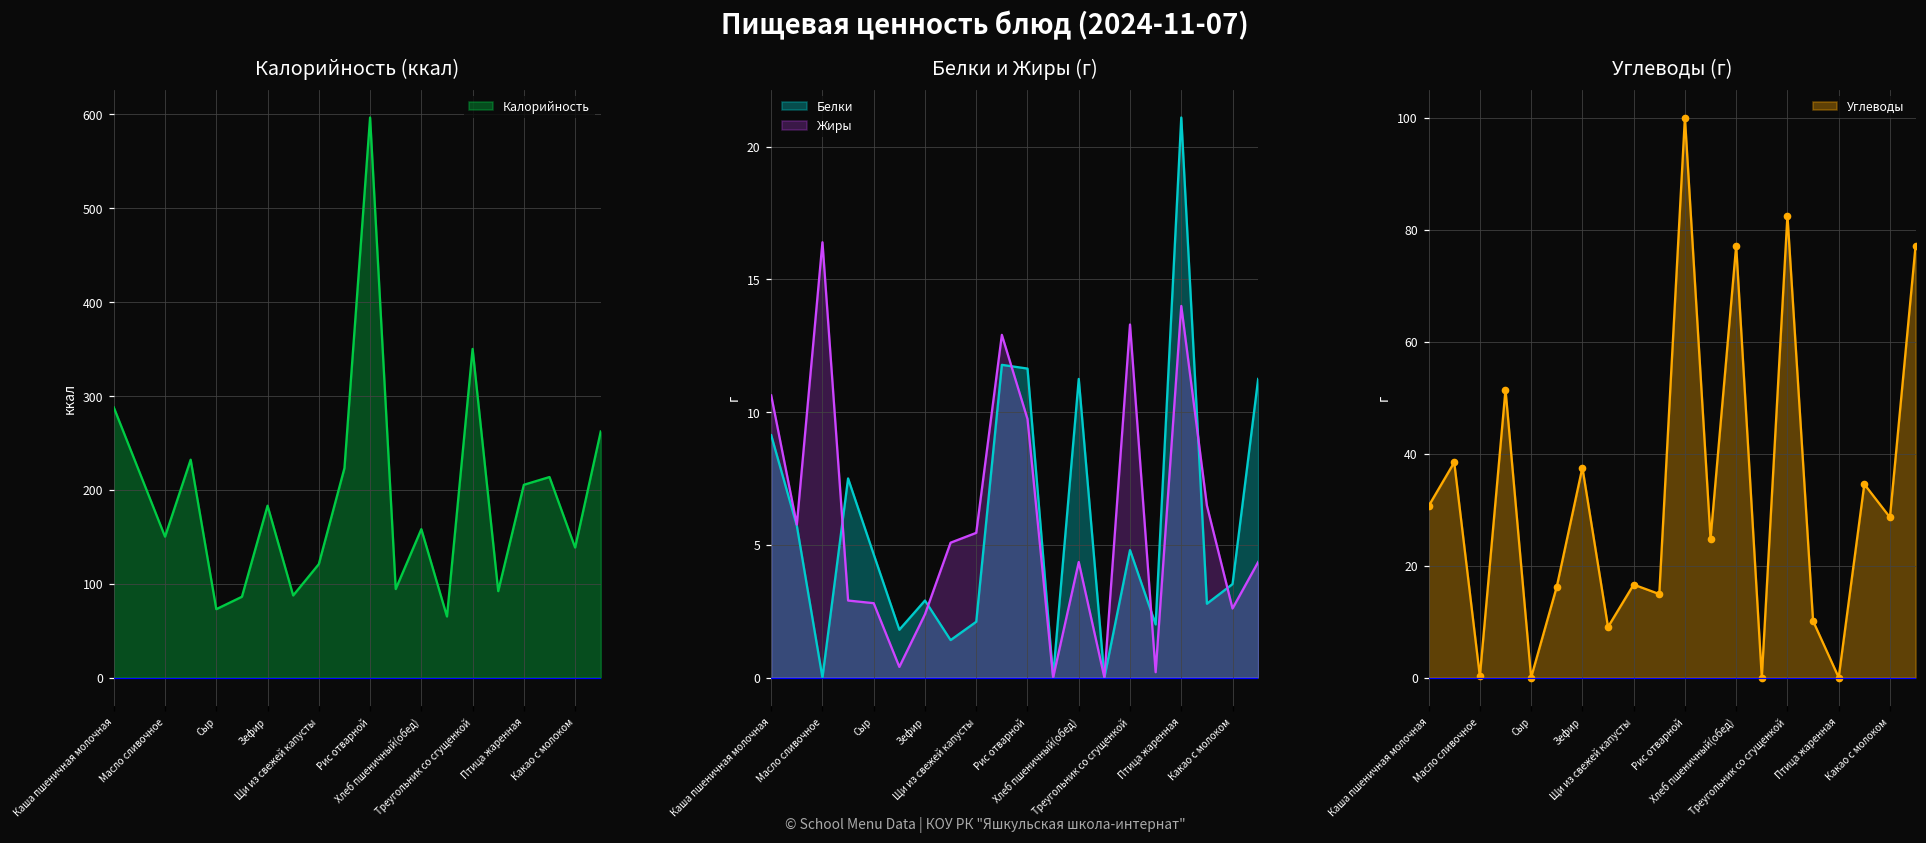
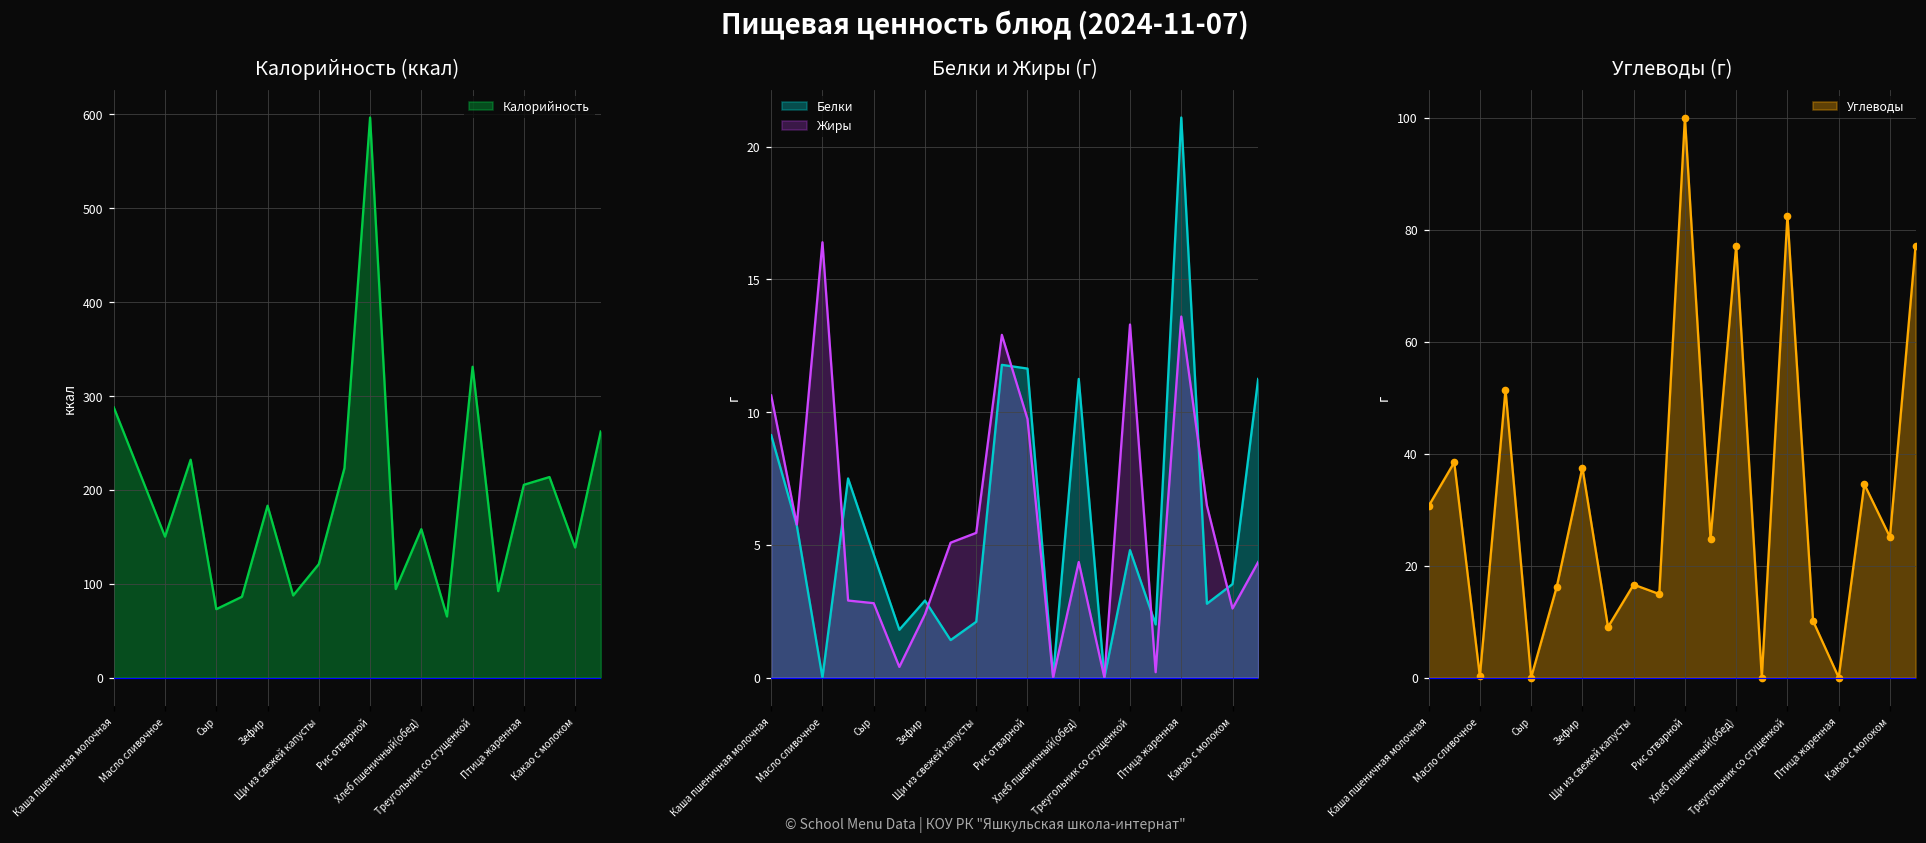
  {
    "Калорийность (ккал)": {
      "Каша пшеничная молочная": 290,
      "Масло сливочное": 150,
      "Сыр": 70,
      "Зефир": 180,
      "Щи из свежей капусты": 120,
      "Рис отварной": 600,
      "Хлеб пшеничный(обед)": 160,
-     "Треугольник со сгущенкой": 350,
+     "Треугольник со сгущенкой": 330,
      "Птица жаренная": 210,
      "Какао с молоком": 140
    },
    "Белки и Жиры (г)": {
      "Белки": {
        "Каша пшеничная молочная": 9.1,
        "Масло сливочное": 0.0,
        "Сыр": 4.6,
        "Зефир": 2.9,
        "Щи из свежей капусты": 2.1,
        "Рис отварной": 11.6,
        "Хлеб пшеничный(обед)": 11.3,
        "Треугольник со сгущенкой": 4.8,
        "Птица жаренная": 21.1,
        "Какао с молоком": 3.5
      },
      "Жиры": {
        "Каша пшеничная молочная": 10.6,
        "Масло сливочное": 16.4,
        "Сыр": 2.8,
        "Зефир": 2.4,
        "Щи из свежей капусты": 5.5,
        "Рис отварной": 9.7,
        "Хлеб пшеничный(обед)": 4.4,
        "Треугольник со сгущенкой": 13.3,
-       "Птица жаренная": 14.0,
+       "Птица жаренная": 13.6,
        "Какао с молоком": 2.6
      }
    },
    "Углеводы (г)": {
      "Каша пшеничная молочная": 31,
      "Масло сливочное": 0,
      "Сыр": 0,
      "Зефир": 38,
      "Щи из свежей капусты": 17,
      "Рис отварной": 100,
      "Хлеб пшеничный(обед)": 77,
      "Треугольник со сгущенкой": 83,
      "Птица жаренная": 0,
-     "Какао с молоком": 29
+     "Какао с молоком": 25
    }
  }
